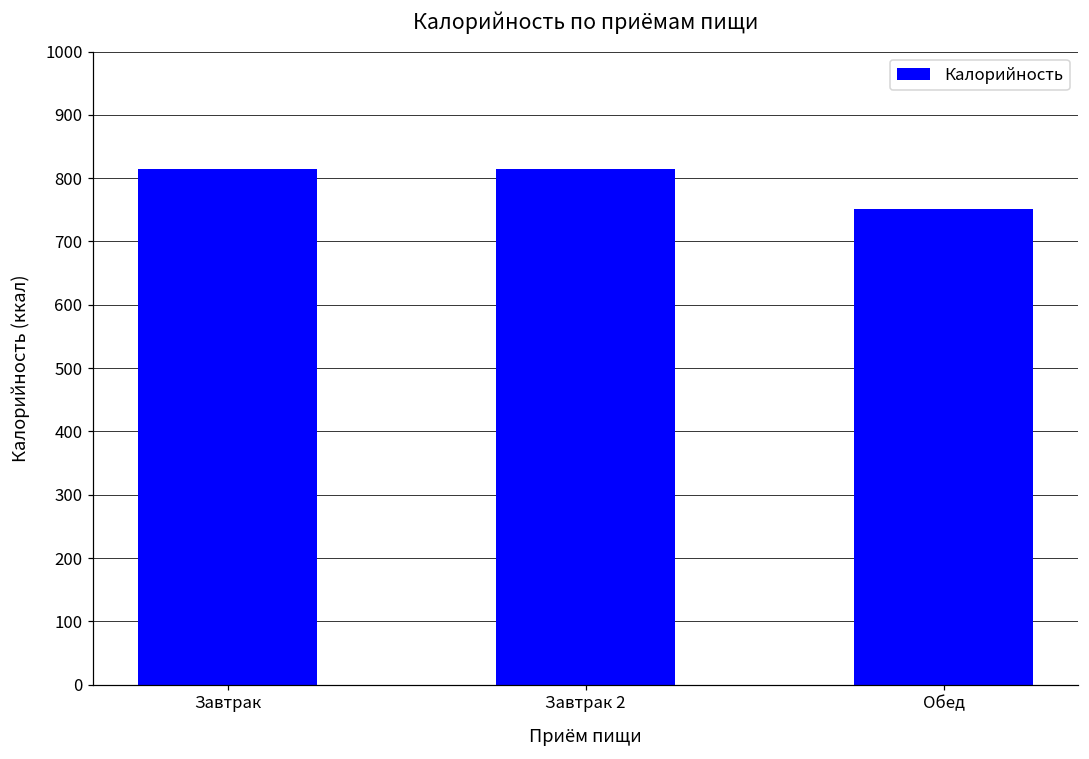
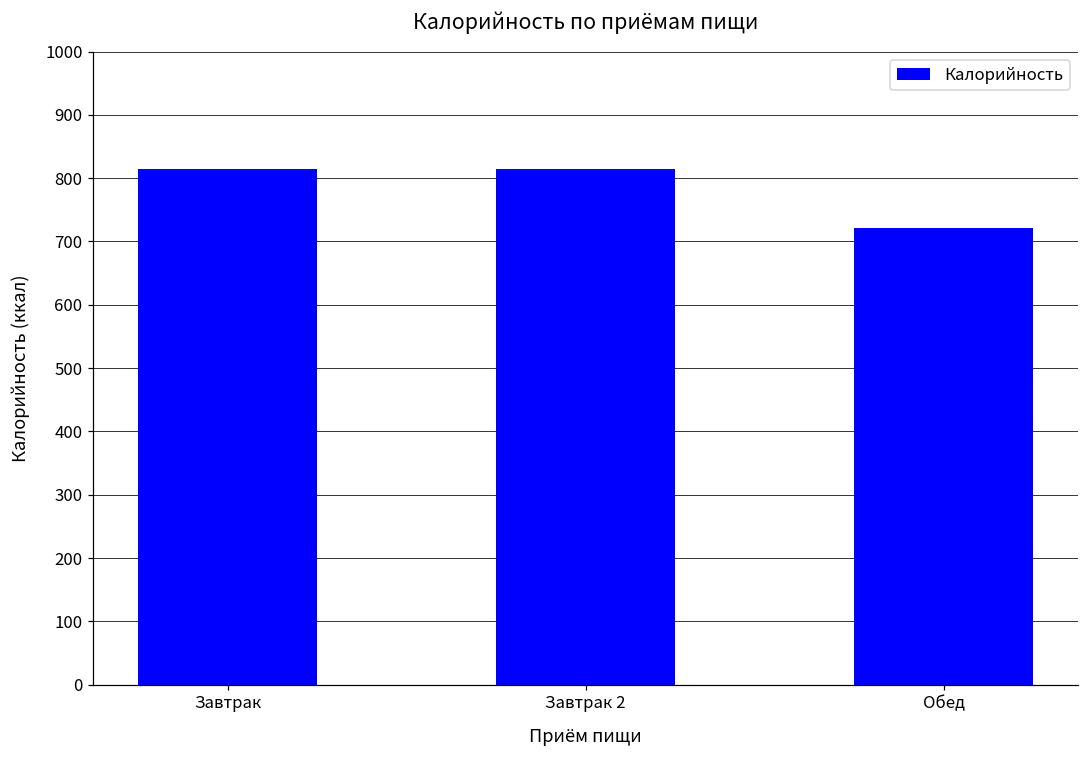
  {
    "Завтрак": 810,
    "Завтрак 2": 810,
-   "Обед": 750
+   "Обед": 720
  }
